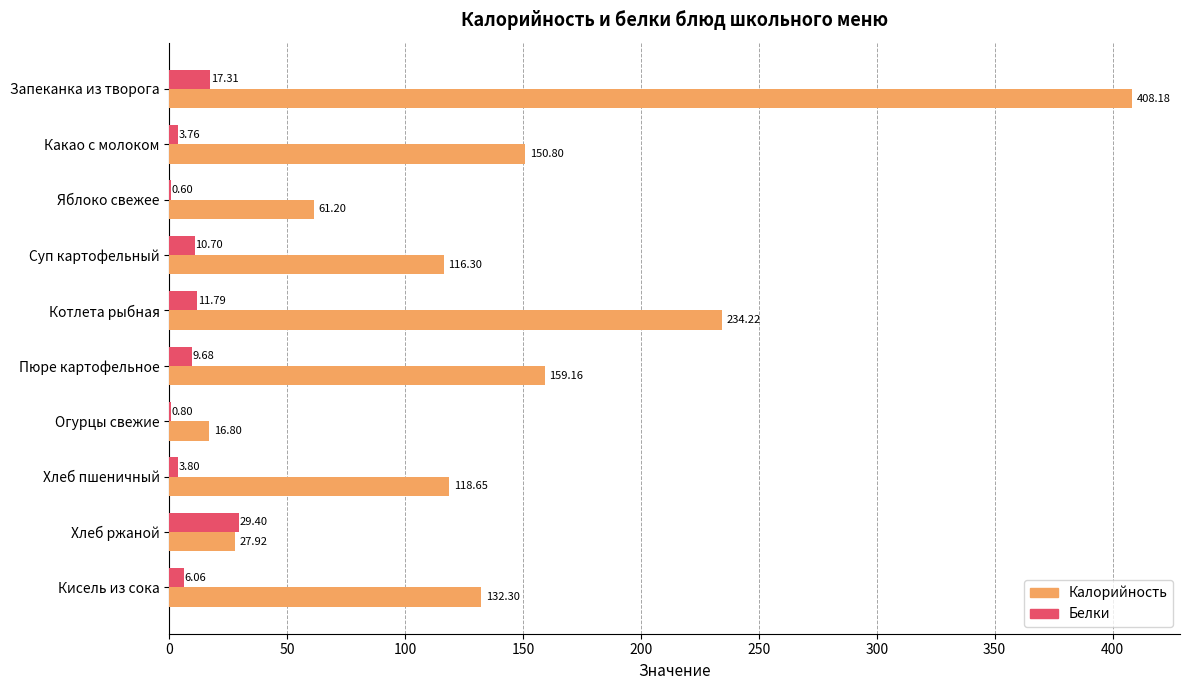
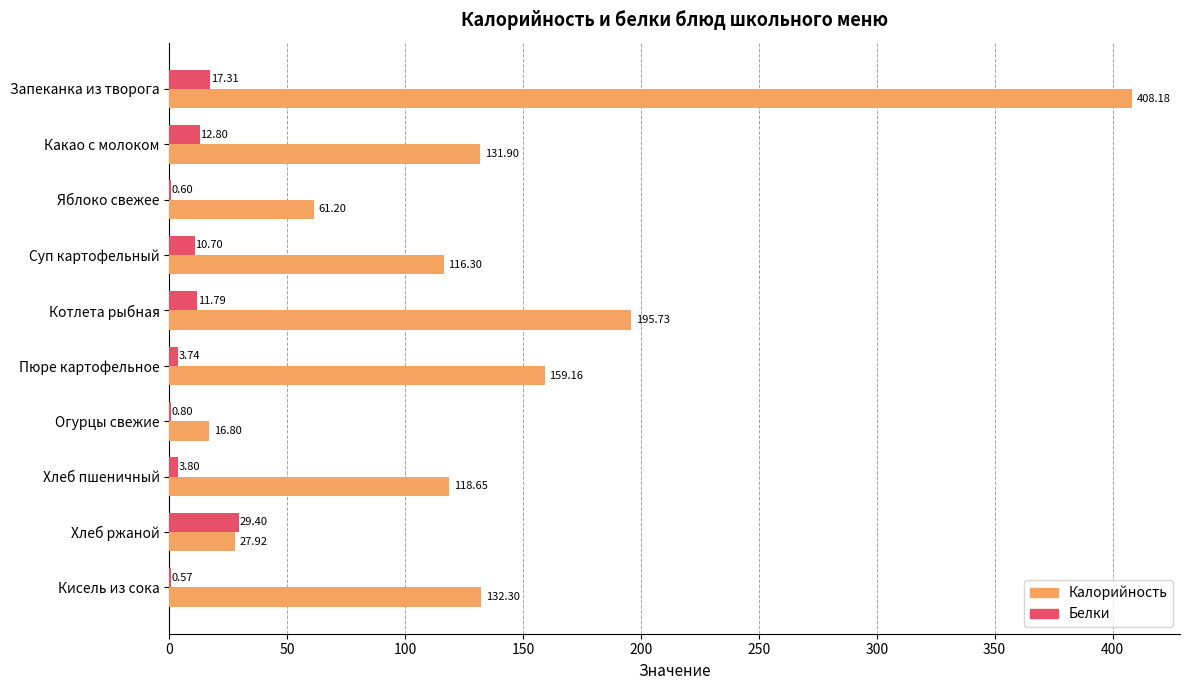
  {
    "Калорийность": {
      "Запеканка из творога": 408.18,
-     "Какао с молоком": 150.80,
+     "Какао с молоком": 131.90,
      "Яблоко свежее": 61.20,
      "Суп картофельный": 116.30,
-     "Котлета рыбная": 234.22,
+     "Котлета рыбная": 195.73,
      "Пюре картофельное": 159.16,
      "Огурцы свежие": 16.80,
      "Хлеб пшеничный": 118.65,
      "Хлеб ржаной": 27.92,
      "Кисель из сока": 132.30
    },
    "Белки": {
      "Запеканка из творога": 17.31,
-     "Какао с молоком": 3.76,
+     "Какао с молоком": 12.80,
      "Яблоко свежее": 0.60,
      "Суп картофельный": 10.70,
      "Котлета рыбная": 11.79,
-     "Пюре картофельное": 9.68,
+     "Пюре картофельное": 3.74,
      "Огурцы свежие": 0.80,
      "Хлеб пшеничный": 3.80,
      "Хлеб ржаной": 29.40,
-     "Кисель из сока": 6.06
+     "Кисель из сока": 0.57
    }
  }
